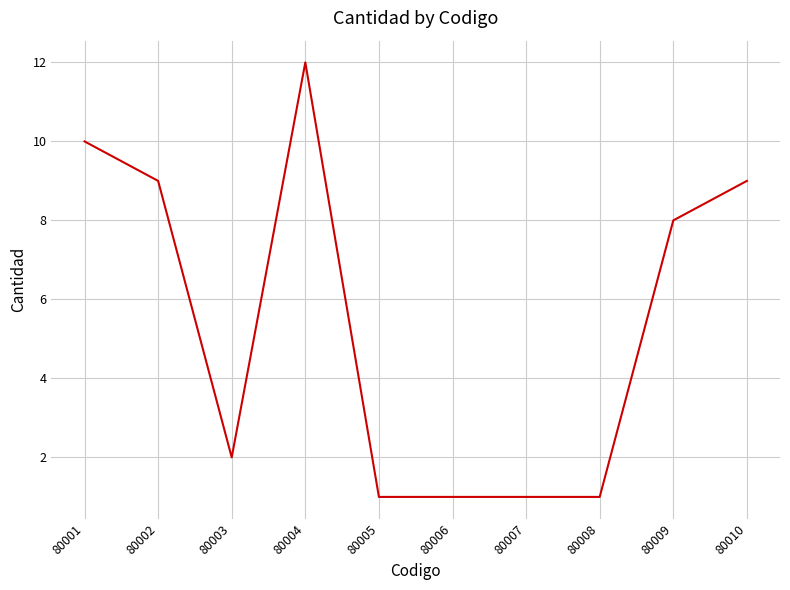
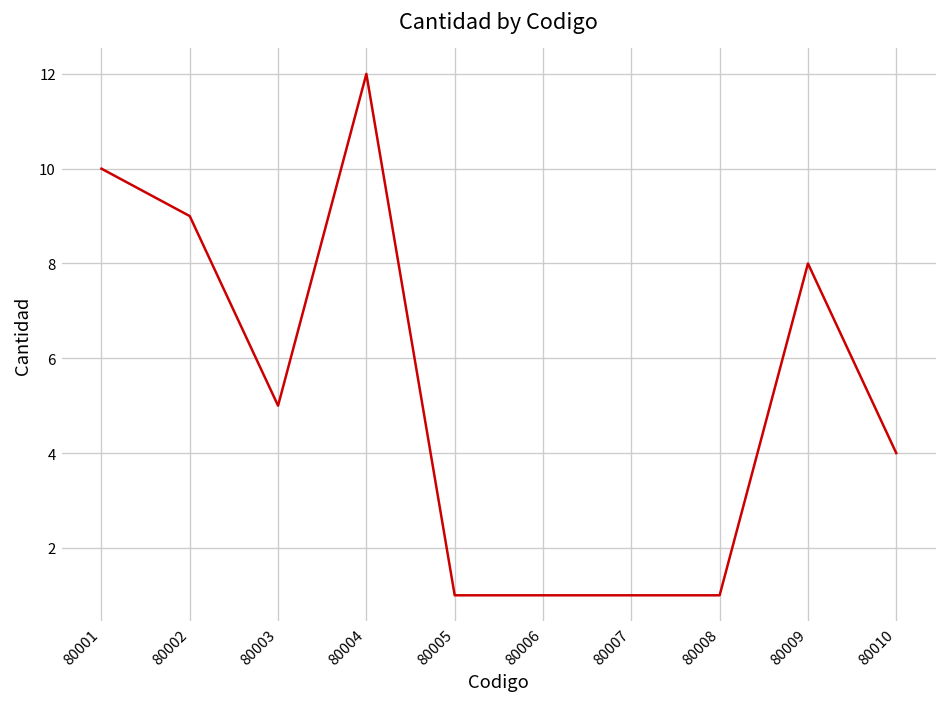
  {
    "80001": 10,
    "80002": 9,
-   "80003": 2,
+   "80003": 5,
    "80004": 12,
    "80005": 1,
    "80006": 1,
    "80007": 1,
    "80008": 1,
    "80009": 8,
-   "80010": 9
+   "80010": 4
  }
